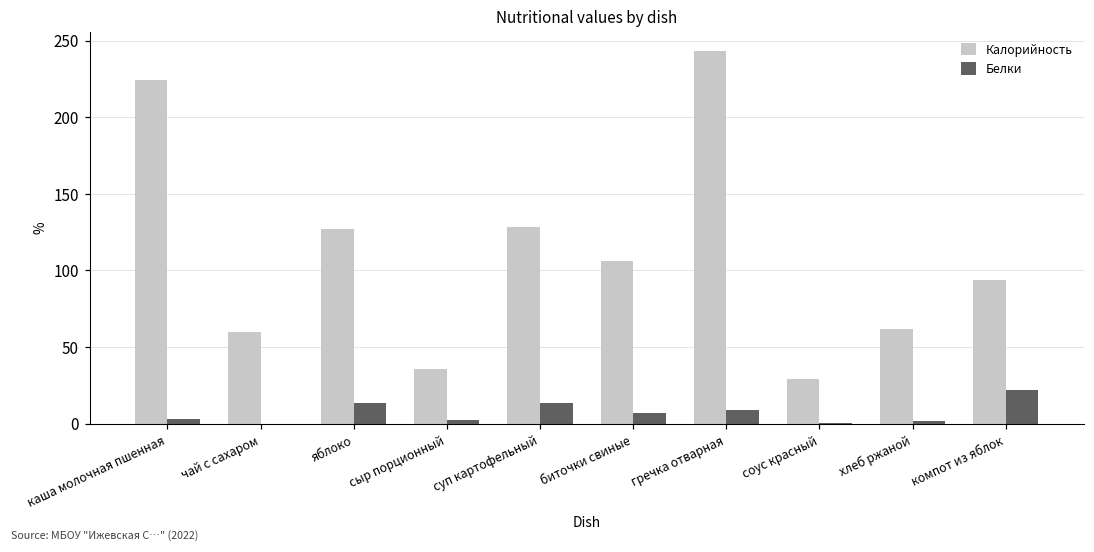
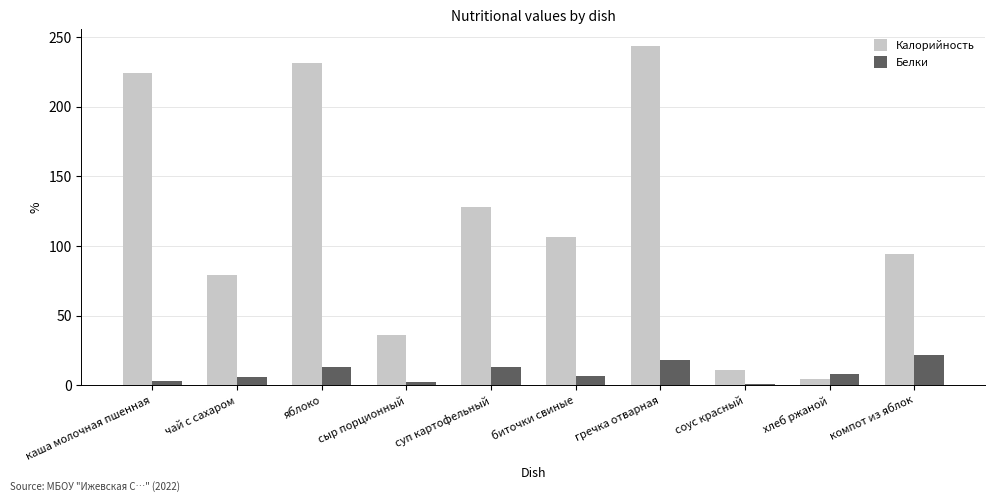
  {
    "Калорийность": {
      "каша молочная пшенная": 224,
-     "чай с сахаром": 60,
-     "яблоко": 127,
+     "чай с сахаром": 79,
+     "яблоко": 231,
      "сыр порционный": 36,
      "суп картофельный": 128,
      "биточки свиные": 106,
      "гречка отварная": 243,
-     "соус красный": 29,
-     "хлеб ржаной": 62,
+     "соус красный": 11,
+     "хлеб ржаной": 5,
      "компот из яблок": 94
    },
    "Белки": {
      "каша молочная пшенная": 3,
-     "чай с сахаром": 0,
+     "чай с сахаром": 6,
      "яблоко": 13,
      "сыр порционный": 2,
      "суп картофельный": 13,
      "биточки свиные": 7,
-     "гречка отварная": 9,
-     "хлеб ржаной": 2,
+     "гречка отварная": 18,
+     "хлеб ржаной": 8,
      "компот из яблок": 22
    }
  }
